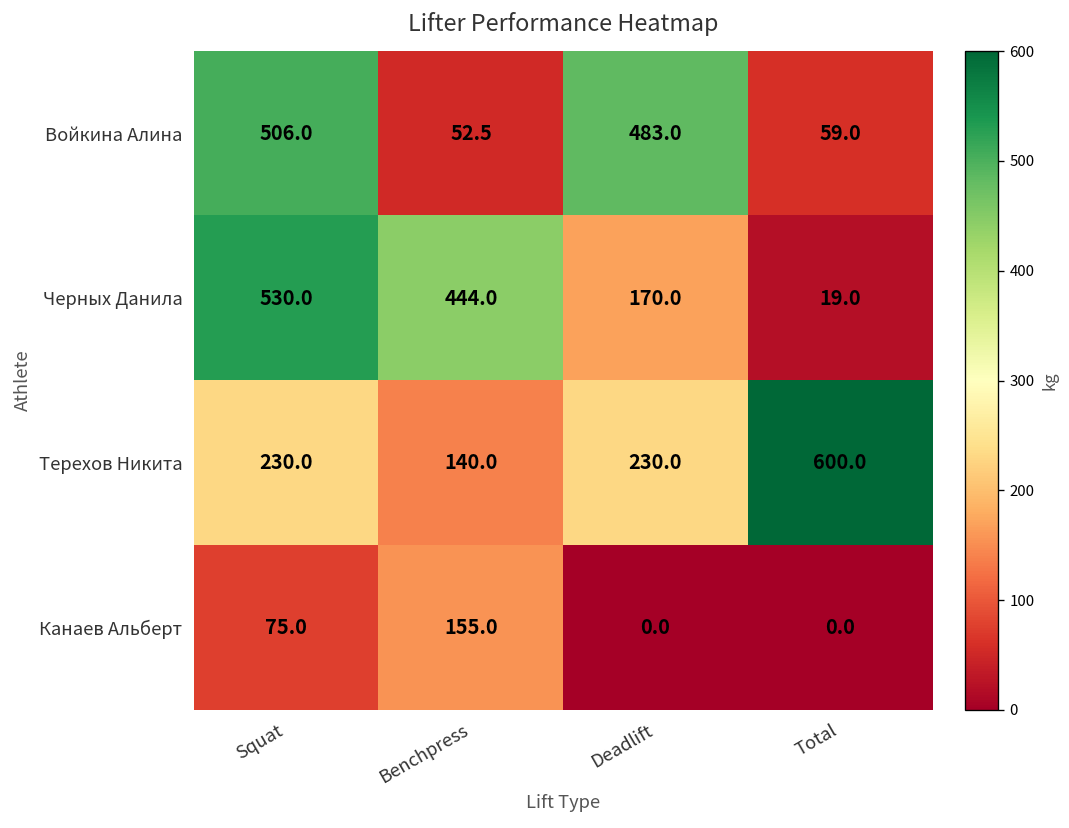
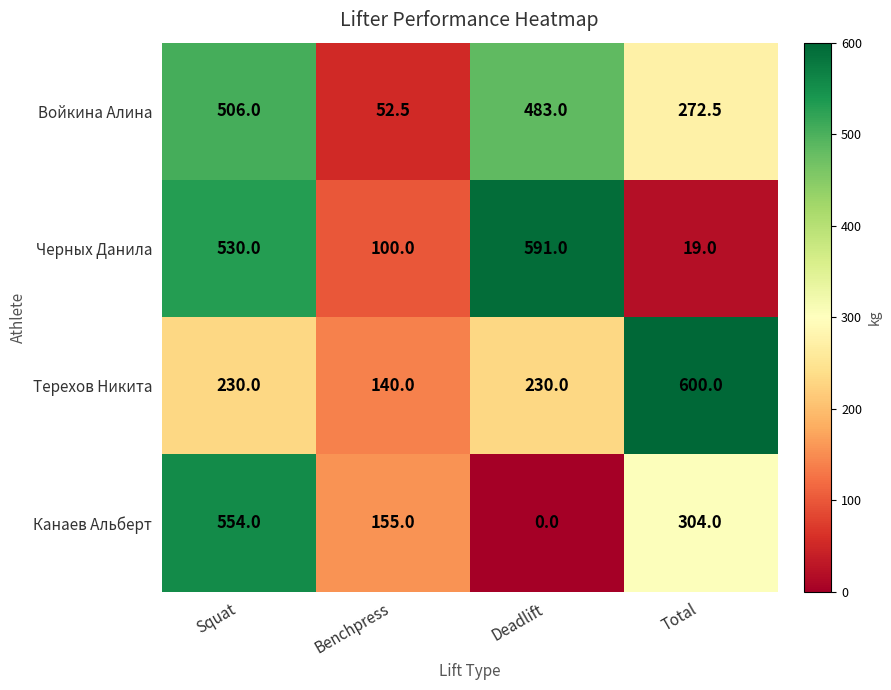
  {
    "Войкина Алина": {
      "Squat": 506.0,
      "Benchpress": 52.5,
      "Deadlift": 483.0,
-     "Total": 59.0
+     "Total": 272.5
    },
    "Черных Данила": {
      "Squat": 530.0,
-     "Benchpress": 444.0,
-     "Deadlift": 170.0,
+     "Benchpress": 100.0,
+     "Deadlift": 591.0,
      "Total": 19.0
    },
    "Терехов Никита": {
      "Squat": 230.0,
      "Benchpress": 140.0,
      "Deadlift": 230.0,
      "Total": 600.0
    },
    "Канаев Альберт": {
-     "Squat": 75.0,
+     "Squat": 554.0,
      "Benchpress": 155.0,
      "Deadlift": 0.0,
-     "Total": 0.0
+     "Total": 304.0
    }
  }
